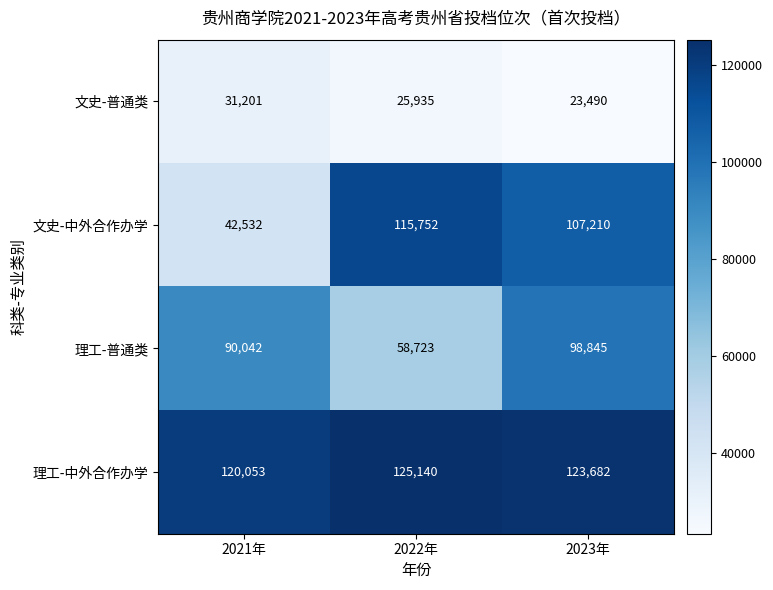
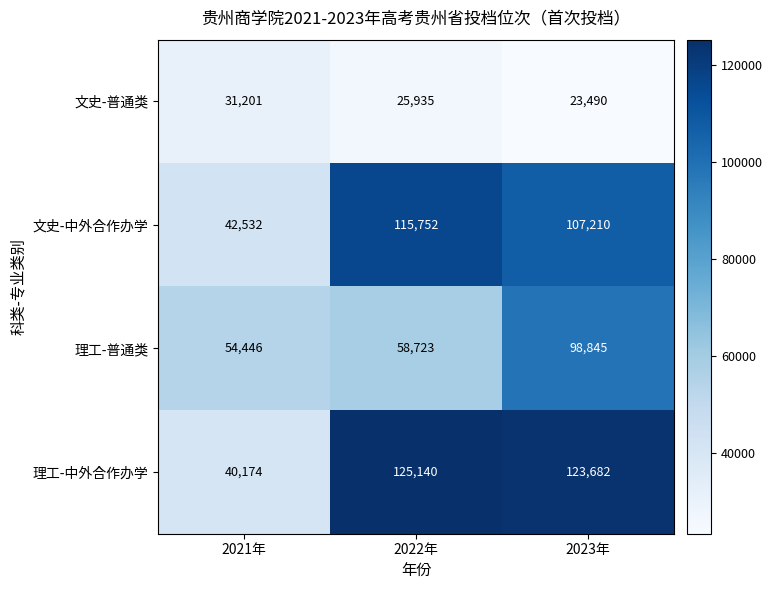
  {
    "文史-普通类": {
      "2021年": "31,201",
      "2022年": "25,935",
      "2023年": "23,490"
    },
    "文史-中外合作办学": {
      "2021年": "42,532",
      "2022年": "115,752",
      "2023年": "107,210"
    },
    "理工-普通类": {
-     "2021年": "90,042",
+     "2021年": "54,446",
      "2022年": "58,723",
      "2023年": "98,845"
    },
    "理工-中外合作办学": {
-     "2021年": "120,053",
+     "2021年": "40,174",
      "2022年": "125,140",
      "2023年": "123,682"
    }
  }
